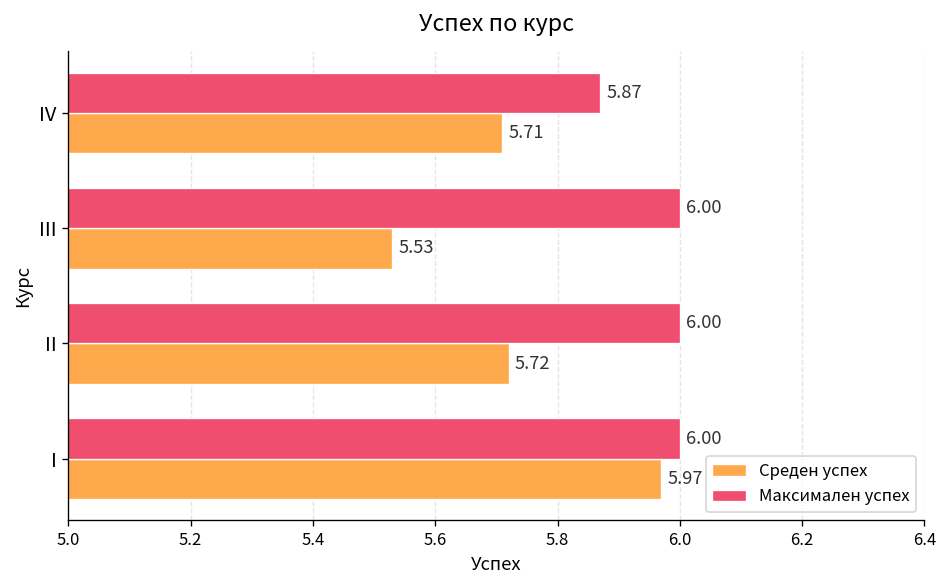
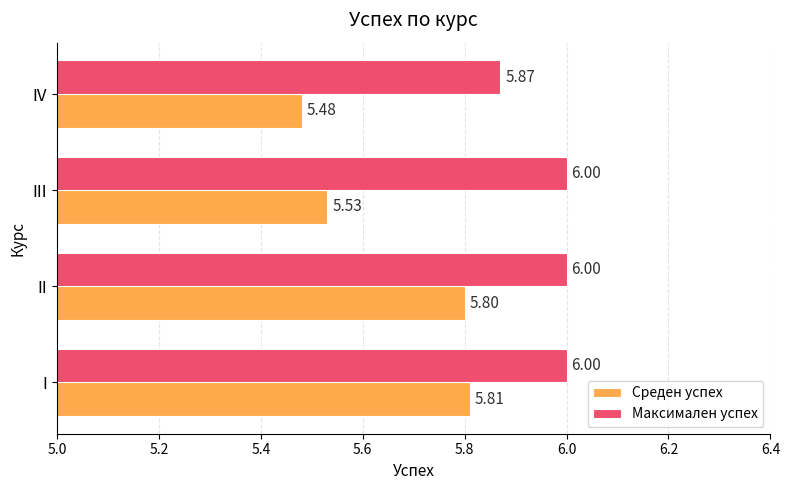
  {
    "Среден успех": {
-     "IV": 5.71,
+     "IV": 5.48,
      "III": 5.53,
-     "II": 5.72,
-     "I": 5.97
+     "II": 5.80,
+     "I": 5.81
    },
    "Максимален успех": {
      "IV": 5.87,
      "III": 6.00,
      "II": 6.00,
      "I": 6.00
    }
  }
